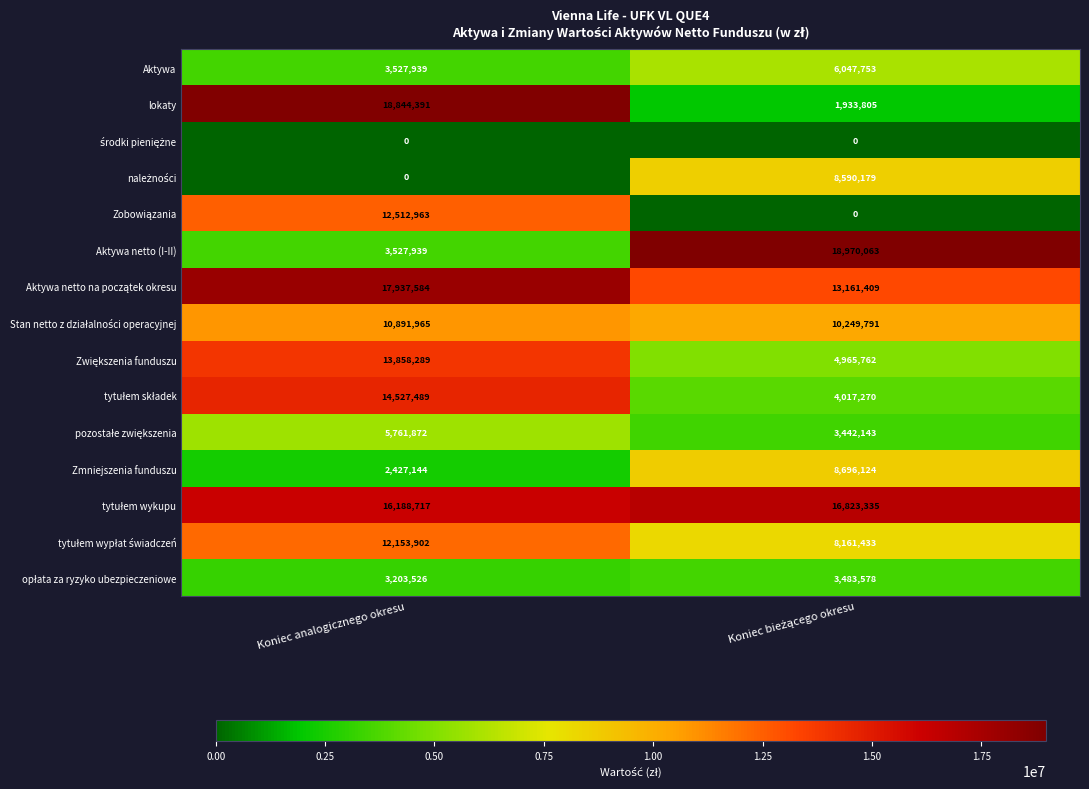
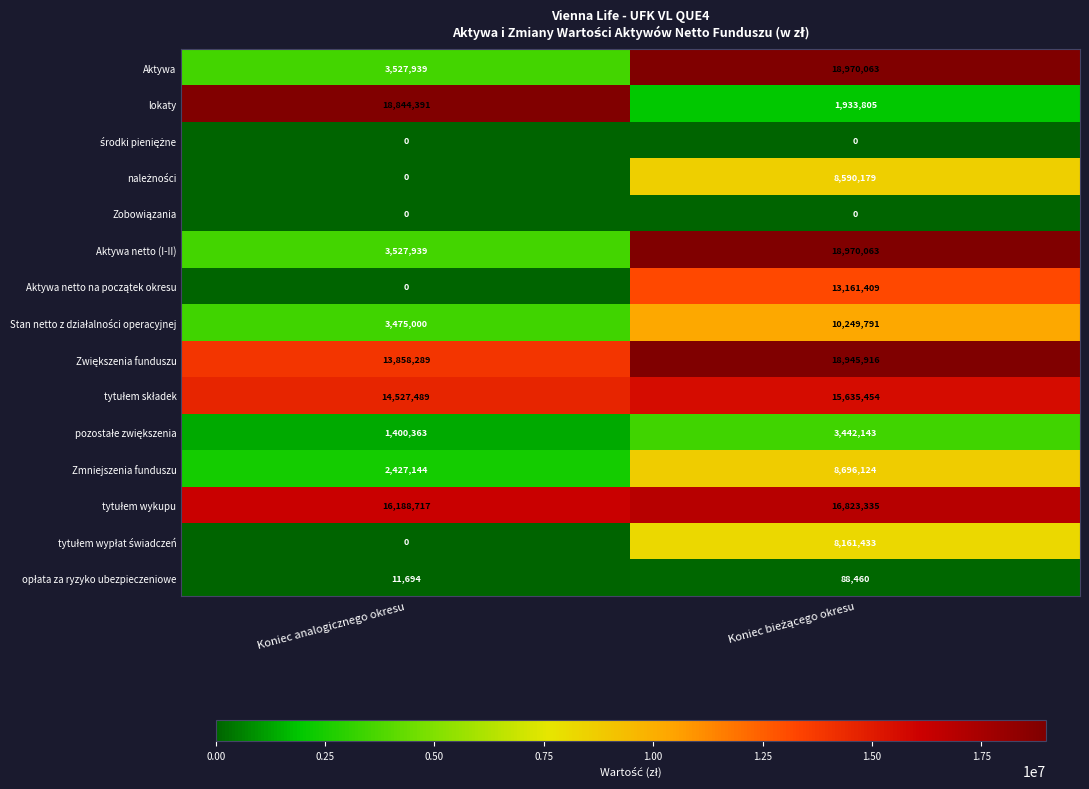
  {
    "Aktywa": {
      "Koniec analogicznego okresu": "3,527,939",
-     "Koniec bieżącego okresu": "6,047,753"
+     "Koniec bieżącego okresu": "18,970,063"
    },
    "lokaty": {
      "Koniec analogicznego okresu": "18,844,391",
      "Koniec bieżącego okresu": "1,933,805"
    },
    "środki pieniężne": {
      "Koniec analogicznego okresu": "0",
      "Koniec bieżącego okresu": "0"
    },
    "należności": {
      "Koniec analogicznego okresu": "0",
      "Koniec bieżącego okresu": "8,590,179"
    },
    "Zobowiązania": {
-     "Koniec analogicznego okresu": "12,512,963",
+     "Koniec analogicznego okresu": "0",
      "Koniec bieżącego okresu": "0"
    },
    "Aktywa netto (I-II)": {
      "Koniec analogicznego okresu": "3,527,939",
      "Koniec bieżącego okresu": "18,970,063"
    },
    "Aktywa netto na początek okresu": {
-     "Koniec analogicznego okresu": "17,937,584",
+     "Koniec analogicznego okresu": "0",
      "Koniec bieżącego okresu": "13,161,409"
    },
    "Stan netto z działalności operacyjnej": {
-     "Koniec analogicznego okresu": "10,891,965",
+     "Koniec analogicznego okresu": "3,475,000",
      "Koniec bieżącego okresu": "10,249,791"
    },
    "Zwiększenia funduszu": {
      "Koniec analogicznego okresu": "13,858,289",
-     "Koniec bieżącego okresu": "4,965,762"
+     "Koniec bieżącego okresu": "18,945,916"
    },
    "tytułem składek": {
      "Koniec analogicznego okresu": "14,527,489",
-     "Koniec bieżącego okresu": "4,017,270"
+     "Koniec bieżącego okresu": "15,635,454"
    },
    "pozostałe zwiększenia": {
-     "Koniec analogicznego okresu": "5,761,872",
+     "Koniec analogicznego okresu": "1,400,363",
      "Koniec bieżącego okresu": "3,442,143"
    },
    "Zmniejszenia funduszu": {
      "Koniec analogicznego okresu": "2,427,144",
      "Koniec bieżącego okresu": "8,696,124"
    },
    "tytułem wykupu": {
      "Koniec analogicznego okresu": "16,188,717",
      "Koniec bieżącego okresu": "16,823,335"
    },
    "tytułem wypłat świadczeń": {
-     "Koniec analogicznego okresu": "12,153,902",
+     "Koniec analogicznego okresu": "0",
      "Koniec bieżącego okresu": "8,161,433"
    },
    "opłata za ryzyko ubezpieczeniowe": {
-     "Koniec analogicznego okresu": "3,203,526",
-     "Koniec bieżącego okresu": "3,483,578"
+     "Koniec analogicznego okresu": "11,694",
+     "Koniec bieżącego okresu": "88,460"
    }
  }
